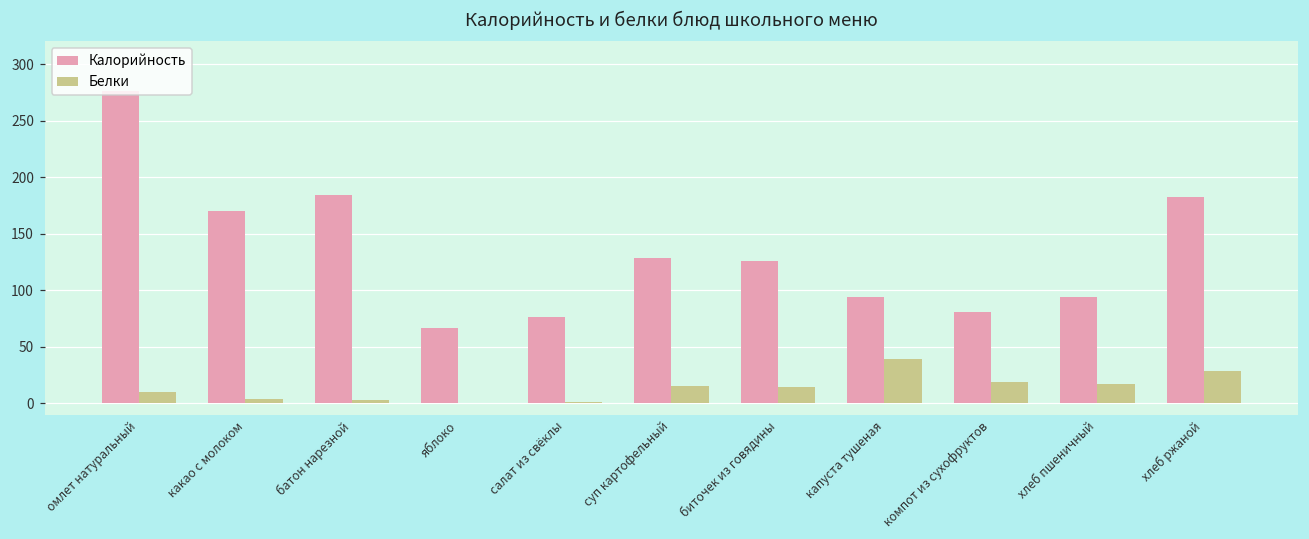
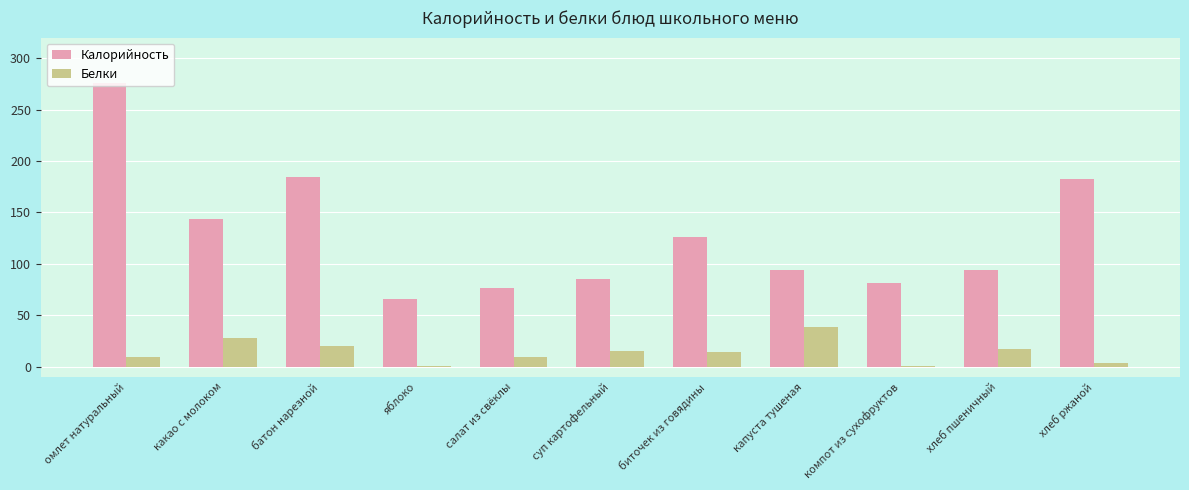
  {
    "Калорийность": {
-     "какао с молоком": 170,
+     "какао с молоком": 144,
      "батон нарезной": 184,
      "яблоко": 66,
      "салат из свёклы": 76,
-     "суп картофельный": 128,
+     "суп картофельный": 85,
      "биточек из говядины": 126,
      "капуста тушеная": 94,
      "компот из сухофруктов": 81,
      "хлеб пшеничный": 94,
      "хлеб ржаной": 182
    },
    "Белки": {
      "омлет натуральный": 10,
-     "какао с молоком": 4,
-     "батон нарезной": 3,
-     "салат из свёклы": 1,
+     "какао с молоком": 28,
+     "батон нарезной": 20,
+     "салат из свёклы": 10,
      "суп картофельный": 15,
      "биточек из говядины": 14,
      "капуста тушеная": 39,
-     "компот из сухофруктов": 18,
+     "компот из сухофруктов": 0,
      "хлеб пшеничный": 17,
-     "хлеб ржаной": 28
+     "хлеб ржаной": 3
    }
  }
